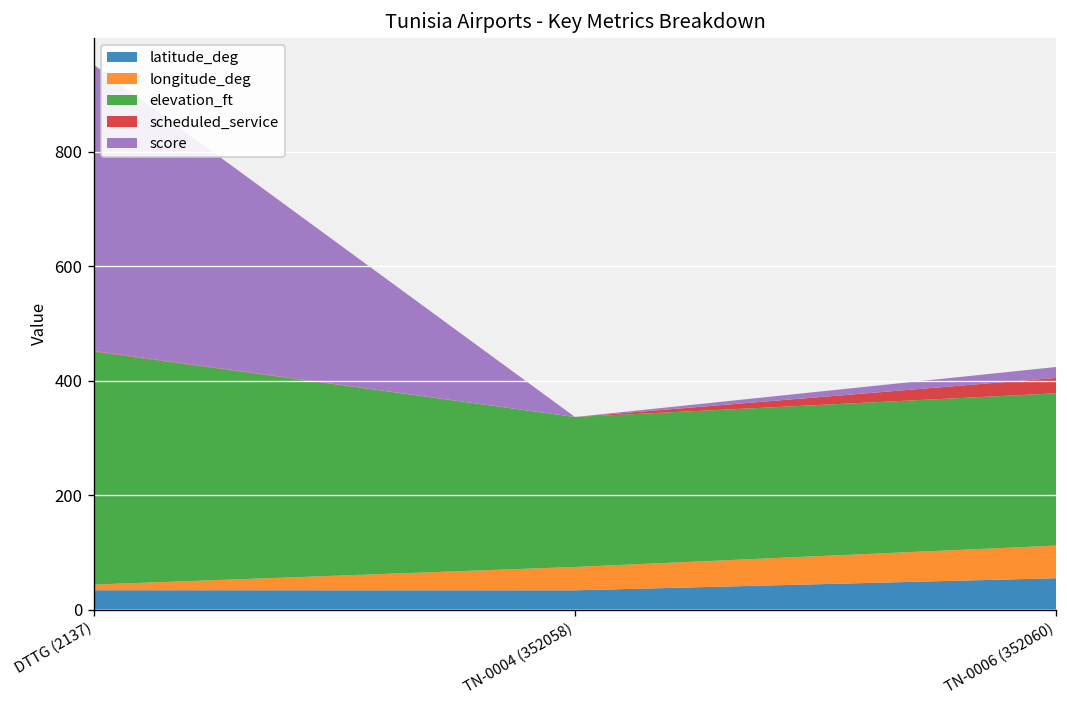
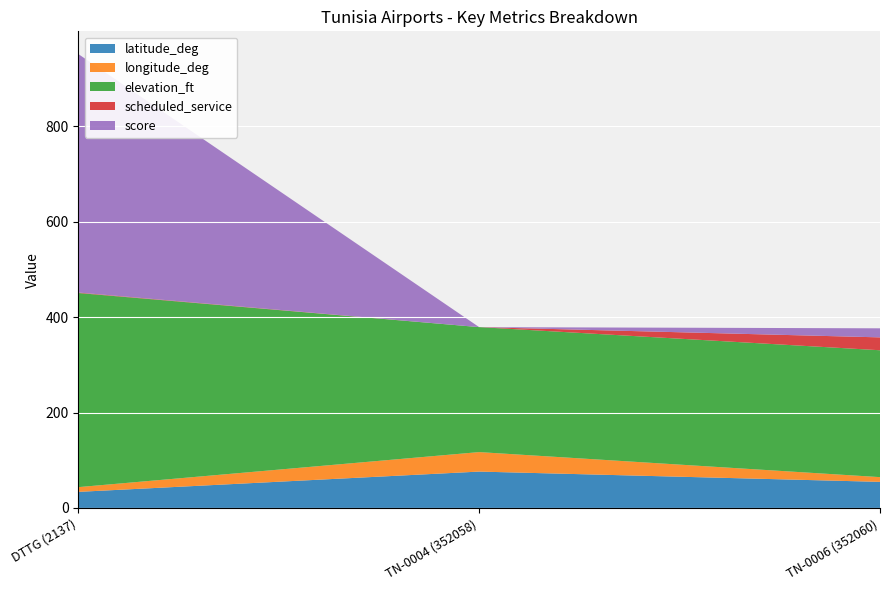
  {
    "latitude_deg": {
      "DTTG (2137)": 30,
-     "TN-0004 (352058)": 30,
+     "TN-0004 (352058)": 80,
      "TN-0006 (352060)": 50
    },
    "longitude_deg": {
      "DTTG (2137)": 10,
      "TN-0004 (352058)": 40,
-     "TN-0006 (352060)": 60
+     "TN-0006 (352060)": 10
    },
    "elevation_ft": {
      "TN-0006 (352060)": 270
    },
    "scheduled_service": {
      "TN-0006 (352060)": 30
    },
    "score": {
      "DTTG (2137)": 500,
      "TN-0006 (352060)": 20
    }
  }
